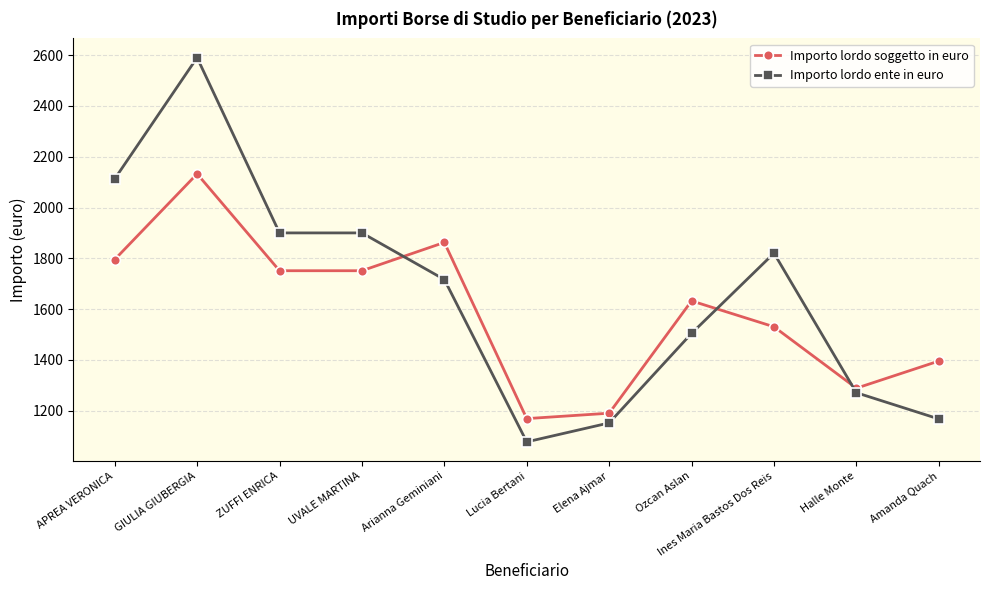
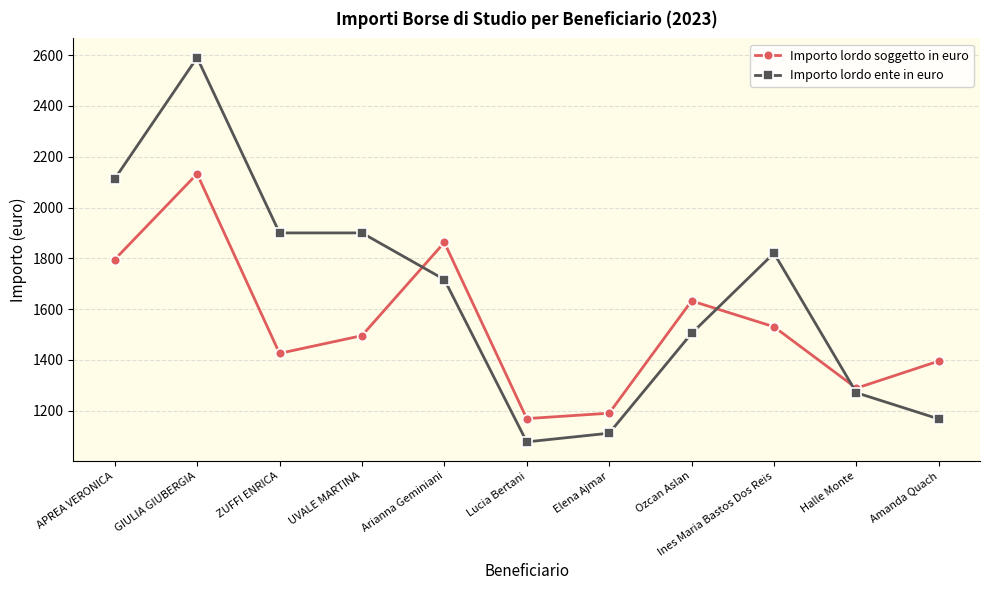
  {
    "Importo lordo soggetto in euro": {
      "APREA VERONICA": 1800,
      "GIULIA GIUBERGIA": 2130,
-     "ZUFFI ENRICA": 1750,
-     "UVALE MARTINA": 1750,
+     "ZUFFI ENRICA": 1430,
+     "UVALE MARTINA": 1500,
      "Arianna Geminiani": 1860,
      "Lucia Bertani": 1170,
      "Elena Ajmar": 1190,
      "Ozcan Aslan": 1630,
      "Ines Maria Bastos Dos Reis": 1530,
      "Halle Monte": 1290,
      "Amanda Quach": 1400
    },
    "Importo lordo ente in euro": {
      "APREA VERONICA": 2110,
      "GIULIA GIUBERGIA": 2590,
      "ZUFFI ENRICA": 1900,
      "UVALE MARTINA": 1900,
      "Arianna Geminiani": 1720,
      "Lucia Bertani": 1080,
-     "Elena Ajmar": 1150,
+     "Elena Ajmar": 1110,
      "Ozcan Aslan": 1500,
      "Ines Maria Bastos Dos Reis": 1820,
      "Halle Monte": 1270,
      "Amanda Quach": 1170
    }
  }
